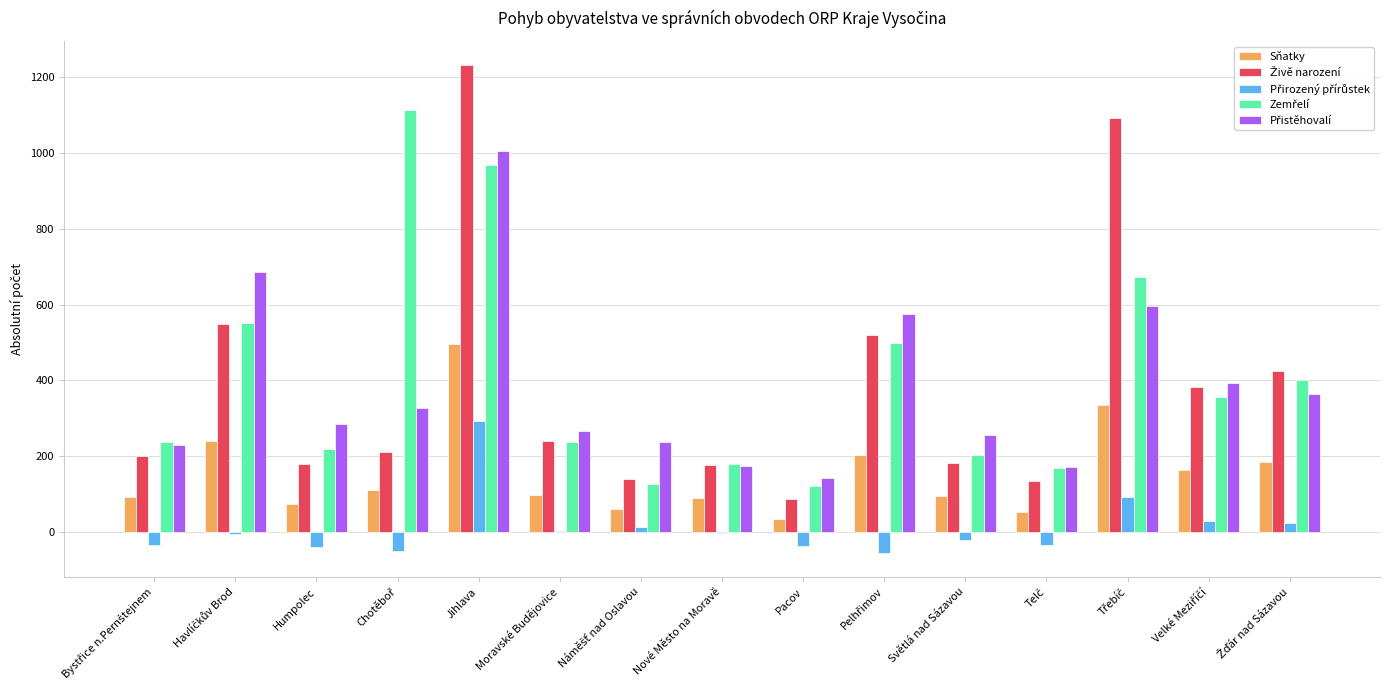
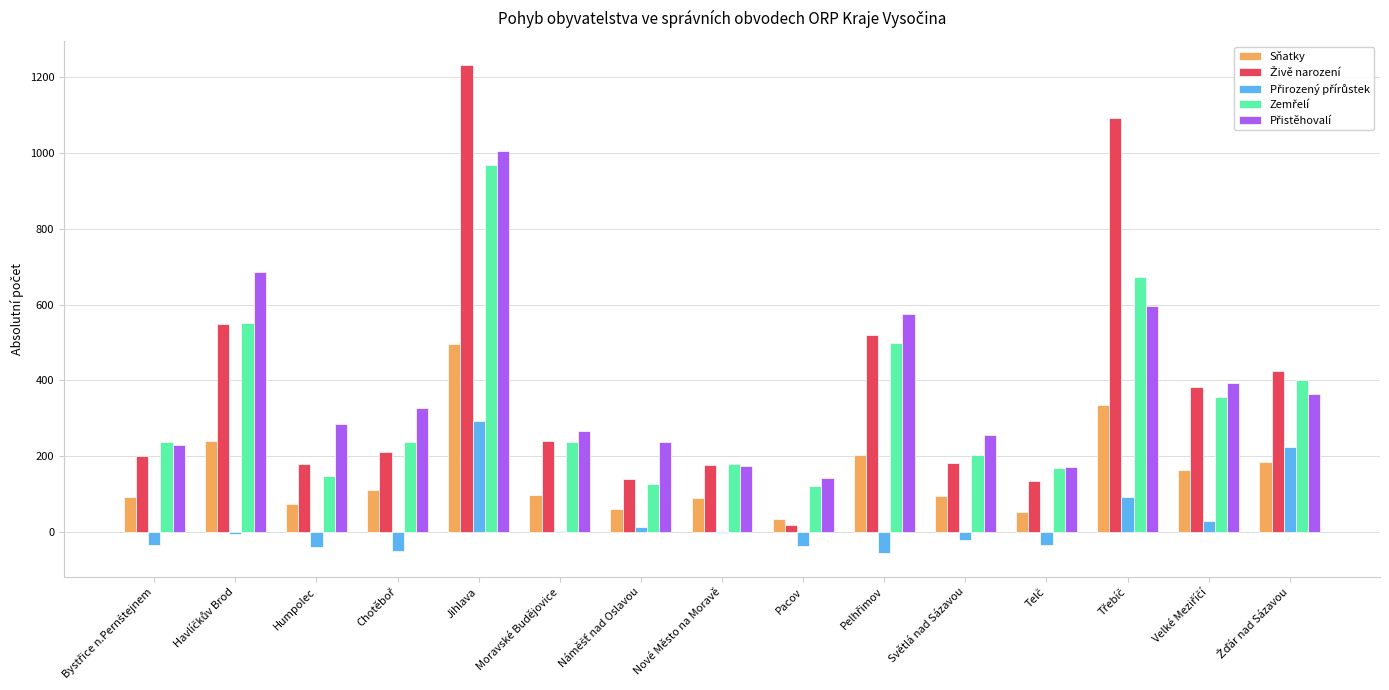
  {
    "Sňatky": {
      "Bystřice n.Pernštejnem": 90,
      "Havlíčkův Brod": 240,
      "Humpolec": 70,
      "Chotěboř": 110,
      "Jihlava": 500,
      "Moravské Budějovice": 100,
      "Náměšť nad Oslavou": 60,
      "Nové Město na Moravě": 90,
      "Pacov": 30,
      "Pelhřimov": 200,
      "Světlá nad Sázavou": 100,
      "Telč": 50,
      "Třebíč": 330,
      "Velké Meziříčí": 160,
      "Žďár nad Sázavou": 190
    },
    "Živě narození": {
      "Bystřice n.Pernštejnem": 200,
      "Havlíčkův Brod": 550,
      "Humpolec": 180,
      "Chotěboř": 210,
      "Jihlava": 1230,
      "Moravské Budějovice": 240,
      "Náměšť nad Oslavou": 140,
      "Nové Město na Moravě": 180,
-     "Pacov": 90,
+     "Pacov": 20,
      "Pelhřimov": 520,
      "Světlá nad Sázavou": 180,
      "Telč": 130,
      "Třebíč": 1090,
      "Velké Meziříčí": 380,
      "Žďár nad Sázavou": 430
    },
    "Přirozený přírůstek": {
      "Bystřice n.Pernštejnem": -40,
      "Humpolec": -40,
      "Chotěboř": -50,
      "Jihlava": 290,
      "Náměšť nad Oslavou": 10,
      "Pacov": -40,
      "Pelhřimov": -50,
      "Světlá nad Sázavou": -20,
      "Telč": -40,
      "Třebíč": 90,
      "Velké Meziříčí": 30,
-     "Žďár nad Sázavou": 20
+     "Žďár nad Sázavou": 220
    },
    "Zemřelí": {
      "Bystřice n.Pernštejnem": 240,
      "Havlíčkův Brod": 550,
-     "Humpolec": 220,
-     "Chotěboř": 1110,
+     "Humpolec": 150,
+     "Chotěboř": 240,
      "Jihlava": 970,
      "Moravské Budějovice": 240,
      "Náměšť nad Oslavou": 130,
      "Nové Město na Moravě": 180,
      "Pacov": 120,
      "Pelhřimov": 500,
      "Světlá nad Sázavou": 200,
      "Telč": 170,
      "Třebíč": 670,
      "Velké Meziříčí": 360,
      "Žďár nad Sázavou": 400
    },
    "Přistěhovalí": {
      "Bystřice n.Pernštejnem": 230,
      "Havlíčkův Brod": 690,
      "Humpolec": 290,
      "Chotěboř": 330,
      "Jihlava": 1010,
      "Moravské Budějovice": 270,
      "Náměšť nad Oslavou": 240,
      "Nové Město na Moravě": 180,
      "Pacov": 140,
      "Pelhřimov": 570,
      "Světlá nad Sázavou": 260,
      "Telč": 170,
      "Třebíč": 600,
      "Velké Meziříčí": 390,
      "Žďár nad Sázavou": 360
    }
  }
